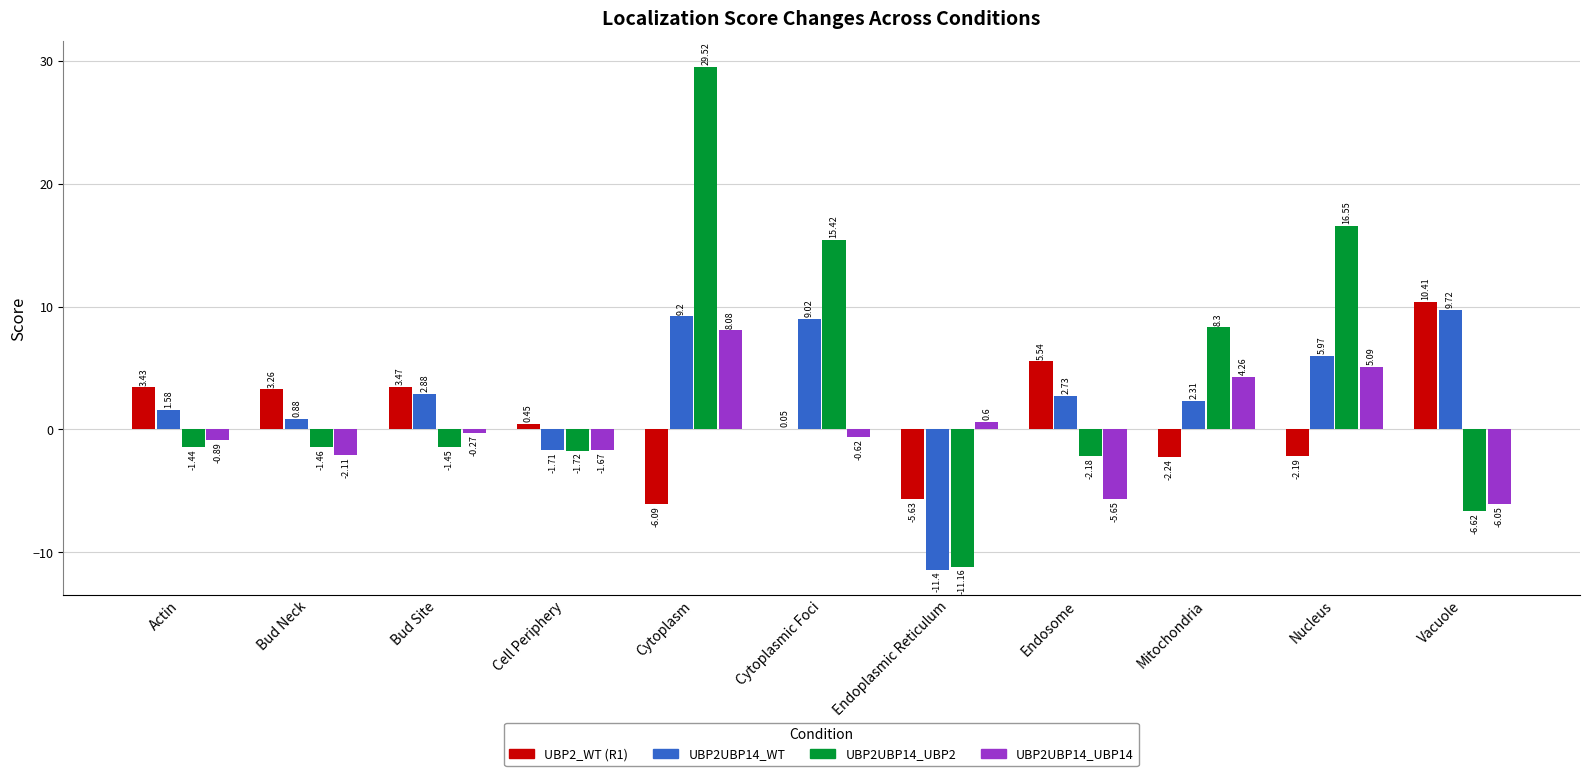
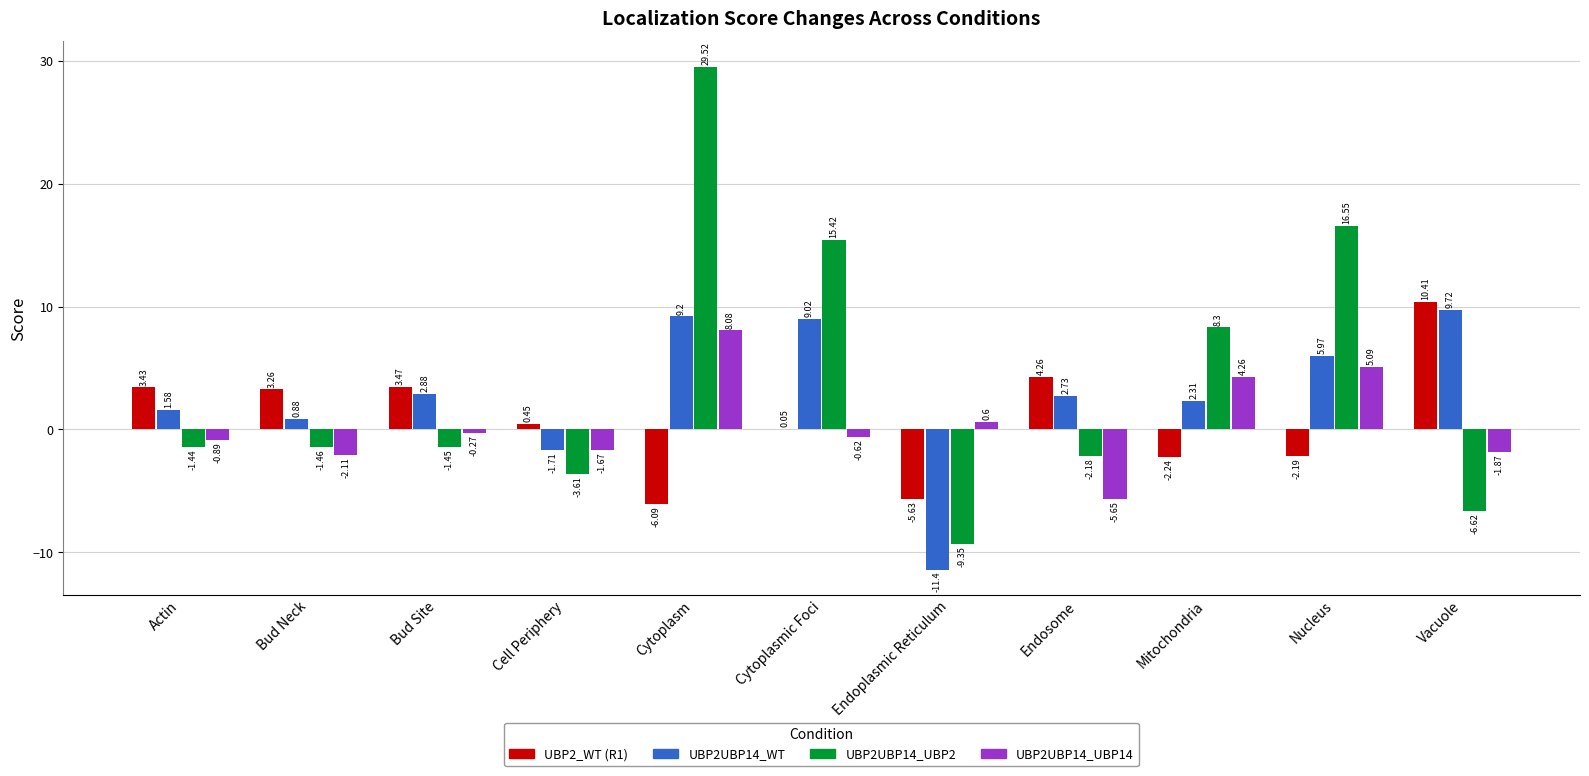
  {
    "UBP2_WT (R1)": {
      "Actin": 3.43,
      "Bud Neck": 3.26,
      "Bud Site": 3.47,
      "Cell Periphery": 0.45,
      "Cytoplasm": -6.09,
      "Cytoplasmic Foci": 0.05,
      "Endoplasmic Reticulum": -5.63,
-     "Endosome": 5.54,
+     "Endosome": 4.26,
      "Mitochondria": -2.24,
      "Nucleus": -2.19,
      "Vacuole": 10.41
    },
    "UBP2UBP14_WT": {
      "Actin": 1.58,
      "Bud Neck": 0.88,
      "Bud Site": 2.88,
      "Cell Periphery": -1.71,
      "Cytoplasm": 9.2,
      "Cytoplasmic Foci": 9.02,
      "Endoplasmic Reticulum": -11.4,
      "Endosome": 2.73,
      "Mitochondria": 2.31,
      "Nucleus": 5.97,
      "Vacuole": 9.72
    },
    "UBP2UBP14_UBP2": {
      "Actin": -1.44,
      "Bud Neck": -1.46,
      "Bud Site": -1.45,
-     "Cell Periphery": -1.72,
+     "Cell Periphery": -3.61,
      "Cytoplasm": 29.52,
      "Cytoplasmic Foci": 15.42,
-     "Endoplasmic Reticulum": -11.16,
+     "Endoplasmic Reticulum": -9.35,
      "Endosome": -2.18,
      "Mitochondria": 8.3,
      "Nucleus": 16.55,
      "Vacuole": -6.62
    },
    "UBP2UBP14_UBP14": {
      "Actin": -0.89,
      "Bud Neck": -2.11,
      "Bud Site": -0.27,
      "Cell Periphery": -1.67,
      "Cytoplasm": 8.08,
      "Cytoplasmic Foci": -0.62,
      "Endoplasmic Reticulum": 0.6,
      "Endosome": -5.65,
      "Mitochondria": 4.26,
      "Nucleus": 5.09,
-     "Vacuole": -6.05
+     "Vacuole": -1.87
    }
  }
